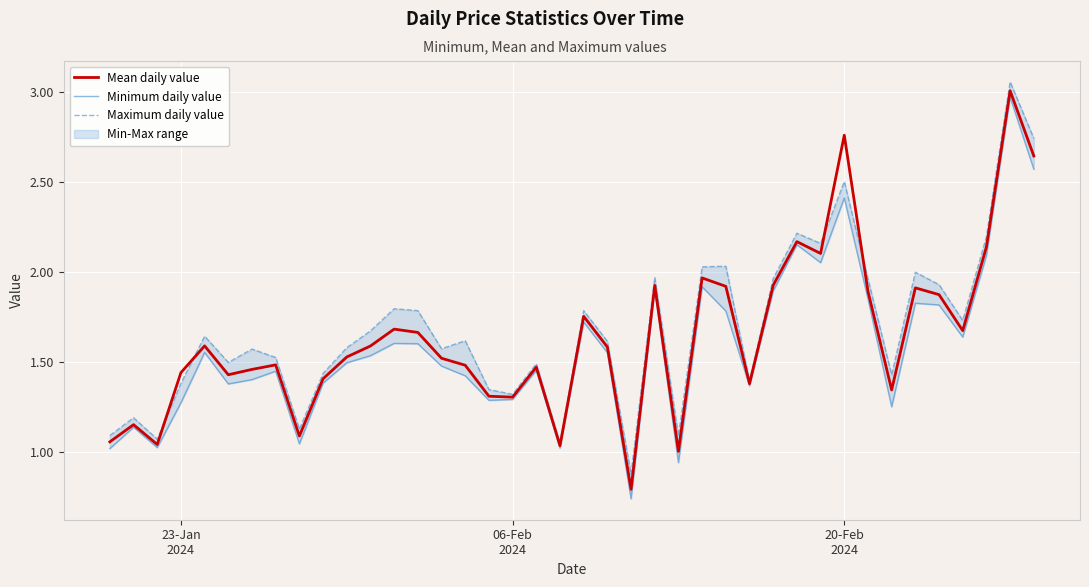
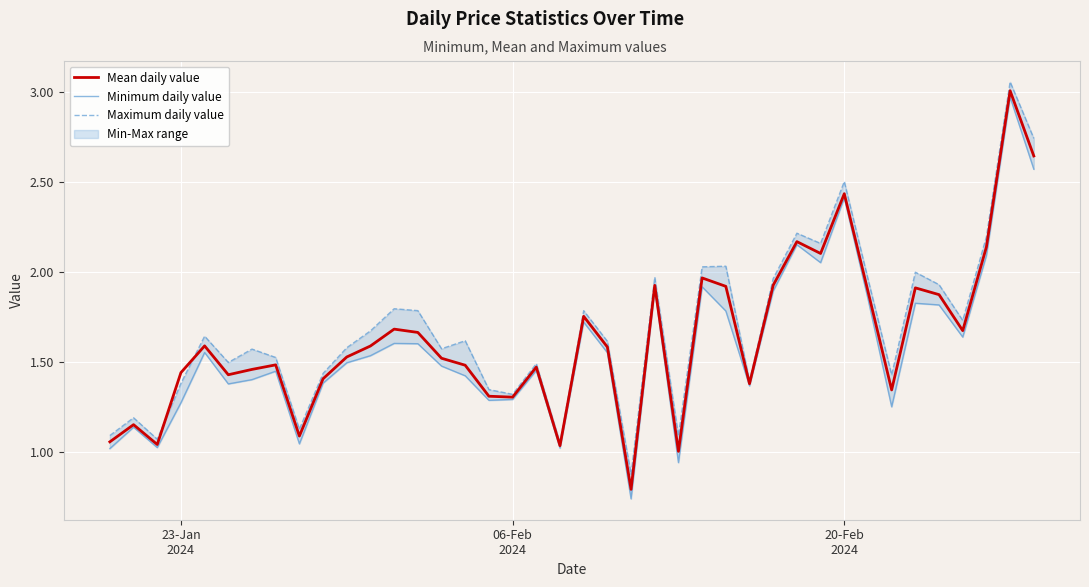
  {
    "Mean daily value": {
      "23-Jan 2024": 1.44,
-     "20-Feb 2024": 2.76
+     "20-Feb 2024": 2.43
    }
  }
